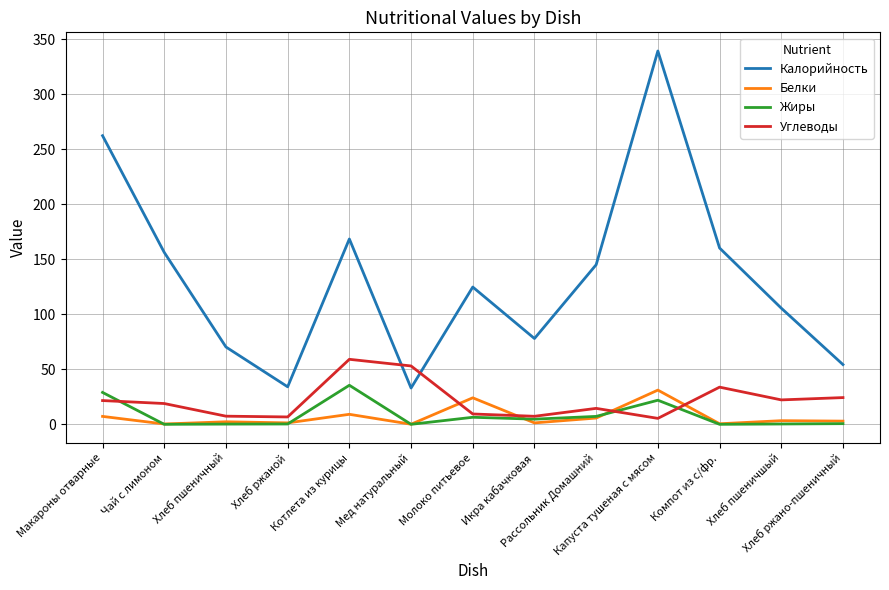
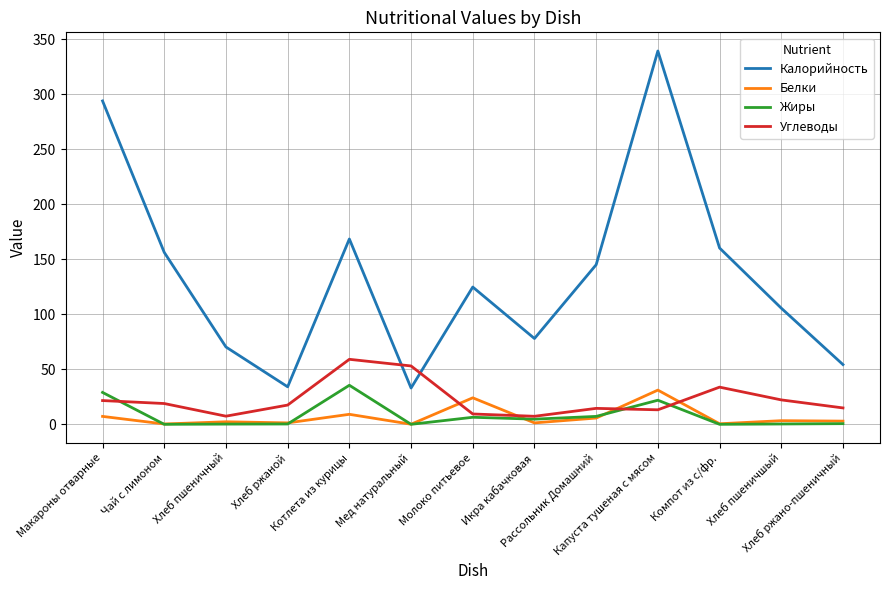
  {
    "Калорийность": {
-     "Макароны отварные": 262,
+     "Макароны отварные": 294,
      "Чай с лимоном": 156,
      "Хлеб пшеничный": 70,
      "Хлеб ржаной": 34,
      "Котлета из курицы": 169,
      "Мед натуральный": 33,
      "Молоко питьевое": 125,
      "Икра кабачковая": 78,
      "Рассольник Домашний": 145,
      "Капуста тушеная с мясом": 339,
      "Компот из с/фр.": 160,
      "Хлеб пшеничшый": 106,
      "Хлеб ржано-пшеничный": 54
    },
    "Белки": {
      "Макароны отварные": 7,
      "Котлета из курицы": 9,
      "Молоко питьевое": 24,
      "Икра кабачковая": 1,
      "Капуста тушеная с мясом": 31,
      "Хлеб пшеничшый": 3,
      "Хлеб ржано-пшеничный": 3
    },
    "Жиры": {
      "Макароны отварные": 29,
      "Котлета из курицы": 36,
      "Молоко питьевое": 6,
      "Икра кабачковая": 5,
      "Капуста тушеная с мясом": 22,
      "Хлеб пшеничшый": 0,
      "Хлеб ржано-пшеничный": 1
    },
    "Углеводы": {
      "Макароны отварные": 22,
      "Чай с лимоном": 19,
      "Хлеб пшеничный": 7,
-     "Хлеб ржаной": 7,
+     "Хлеб ржаной": 18,
      "Котлета из курицы": 59,
      "Мед натуральный": 53,
      "Молоко питьевое": 9,
      "Икра кабачковая": 7,
      "Рассольник Домашний": 15,
-     "Капуста тушеная с мясом": 5,
+     "Капуста тушеная с мясом": 13,
      "Компот из с/фр.": 34,
      "Хлеб пшеничшый": 22,
-     "Хлеб ржано-пшеничный": 24
+     "Хлеб ржано-пшеничный": 15
    }
  }
